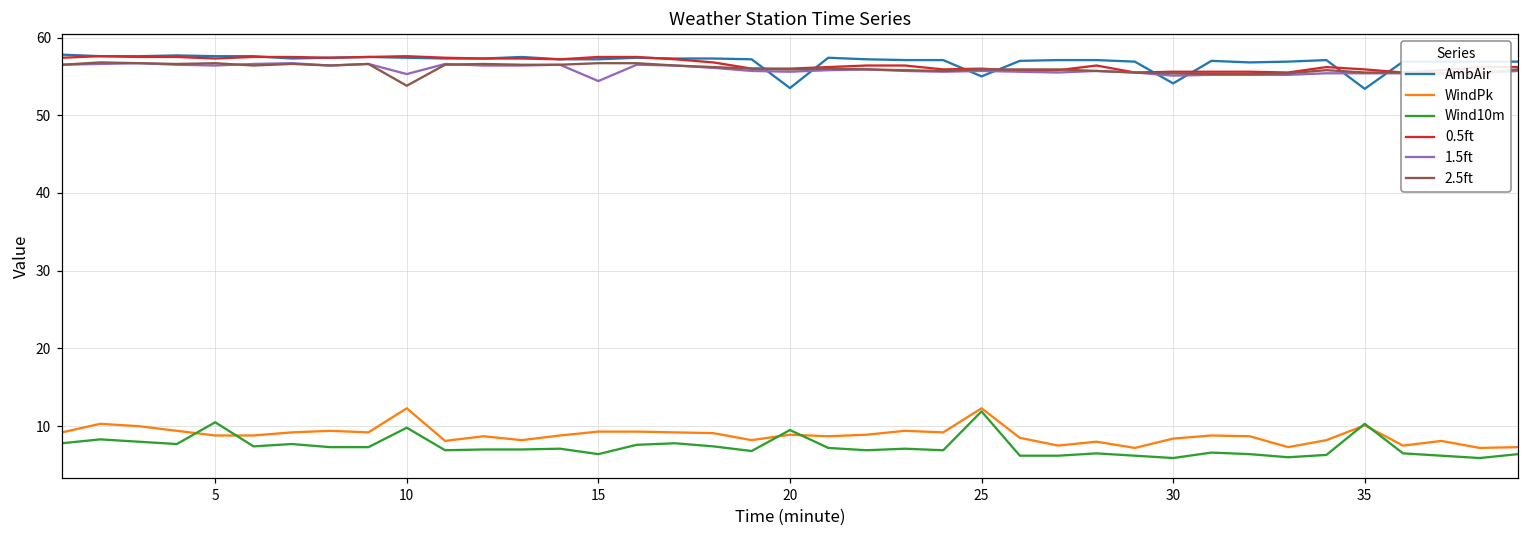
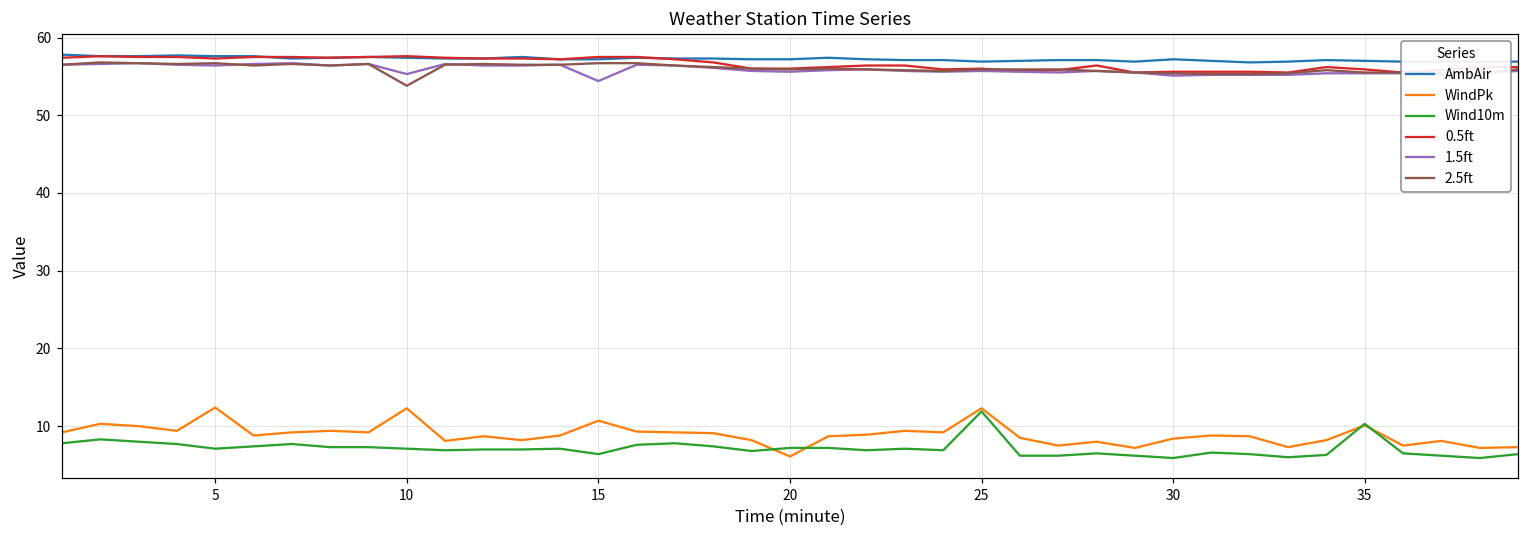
  {
    "AmbAir": {
-     "20": 54,
-     "25": 55,
-     "30": 54,
-     "35": 53
+     "20": 57,
+     "25": 57,
+     "30": 57,
+     "35": 57
    },
    "WindPk": {
-     "5": 9,
+     "5": 12,
      "10": 12,
-     "15": 9,
-     "20": 9,
+     "15": 11,
+     "20": 6,
      "25": 12,
      "30": 8
    },
    "Wind10m": {
-     "5": 11,
-     "10": 10,
+     "5": 7,
+     "10": 7,
      "15": 6,
-     "20": 10,
+     "20": 7,
      "25": 12,
      "30": 6
    },
    "0.5ft": {
      "35": 56
    },
    "1.5ft": {
      "10": 55,
      "15": 54
    },
    "2.5ft": {
      "10": 54,
      "15": 57
    }
  }
